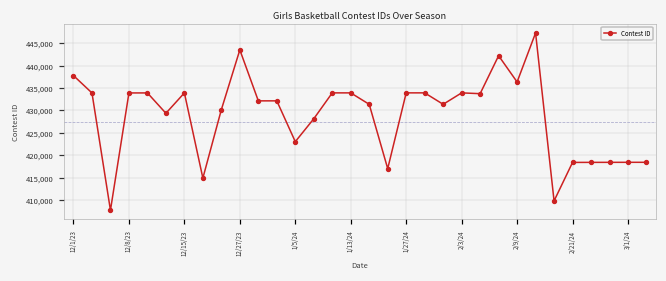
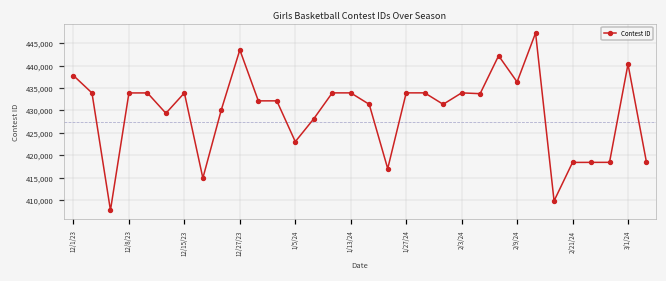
  {
    "12/1/23": "438,000",
    "12/8/23": "434,000",
    "12/15/23": "434,000",
    "12/27/23": "444,000",
    "1/5/24": "423,000",
    "1/13/24": "434,000",
    "1/27/24": "434,000",
    "2/3/24": "434,000",
    "2/9/24": "436,000",
    "2/21/24": "418,000",
-   "3/1/24": "418,000"
+   "3/1/24": "440,000"
  }
